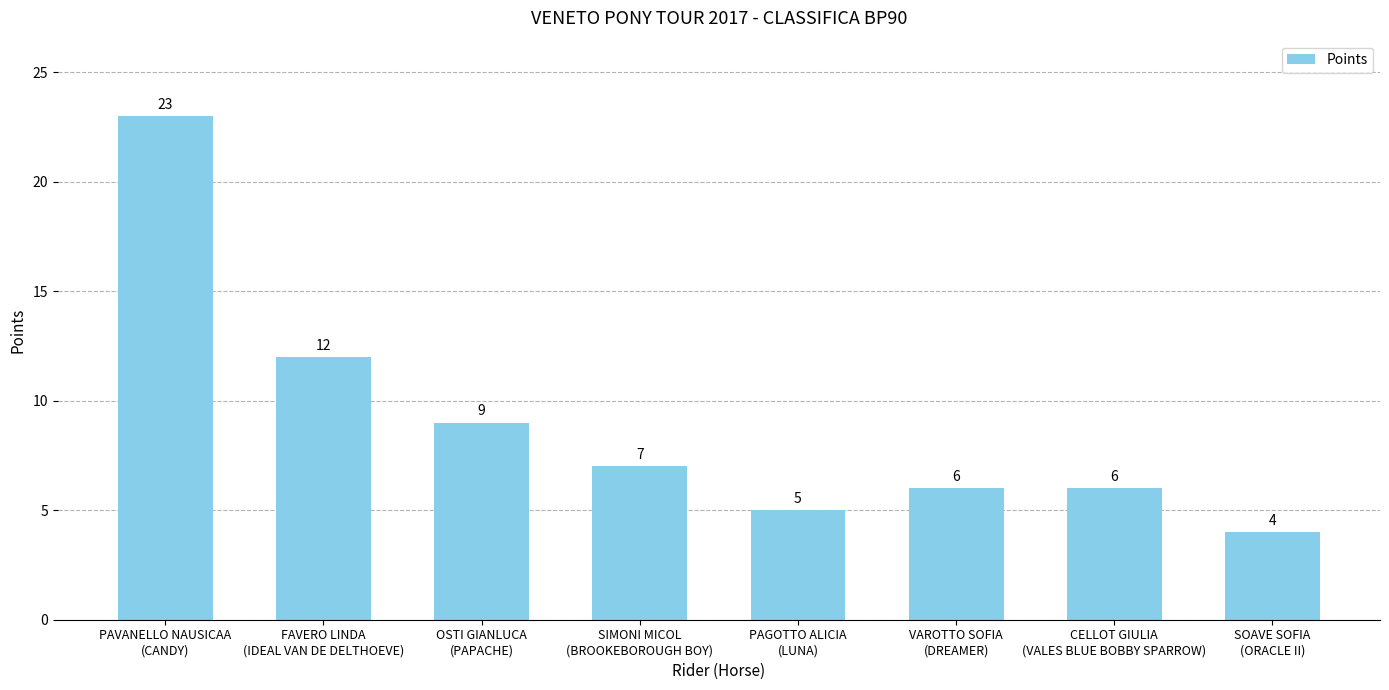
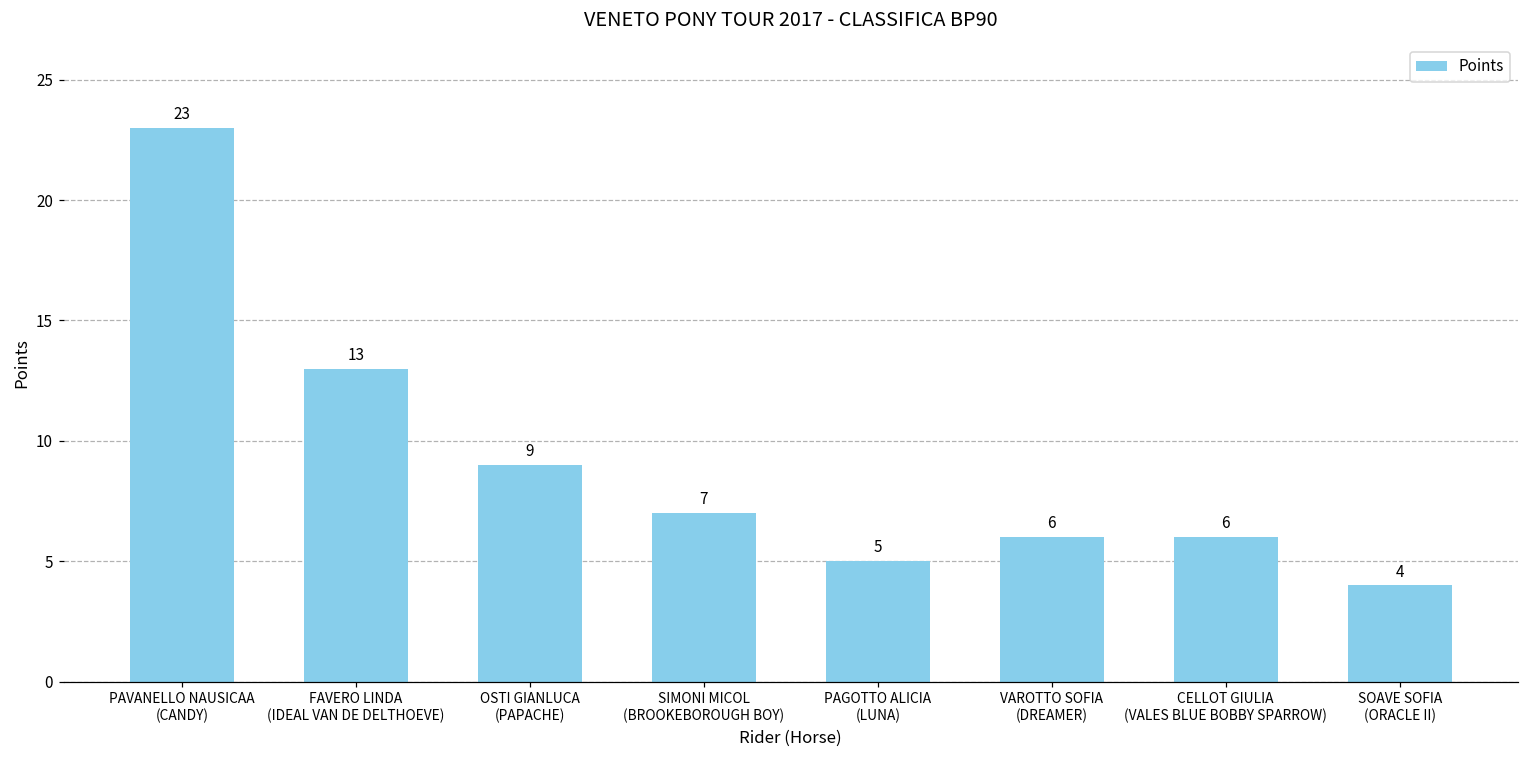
  {
    "PAVANELLO NAUSICAA (CANDY)": 23,
-   "FAVERO LINDA (IDEAL VAN DE DELTHOEVE)": 12,
+   "FAVERO LINDA (IDEAL VAN DE DELTHOEVE)": 13,
    "OSTI GIANLUCA (PAPACHE)": 9,
    "SIMONI MICOL (BROOKEBOROUGH BOY)": 7,
    "PAGOTTO ALICIA (LUNA)": 5,
    "VAROTTO SOFIA (DREAMER)": 6,
    "CELLOT GIULIA (VALES BLUE BOBBY SPARROW)": 6,
    "SOAVE SOFIA (ORACLE II)": 4
  }
